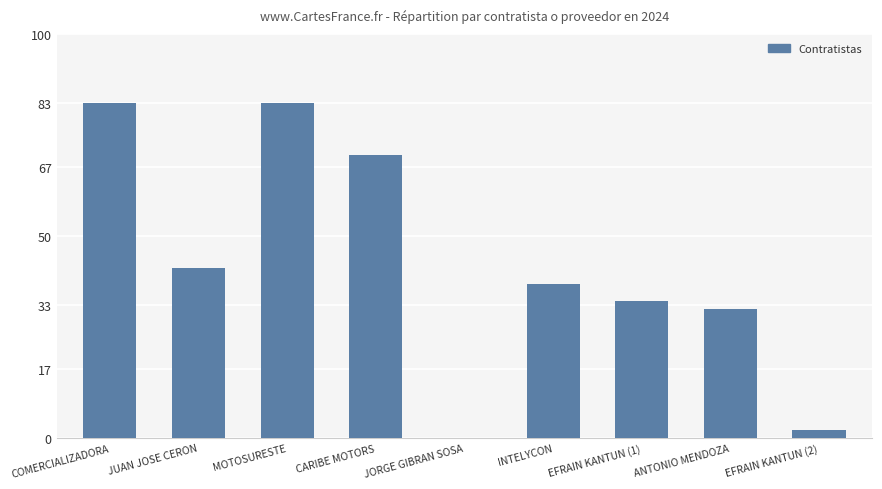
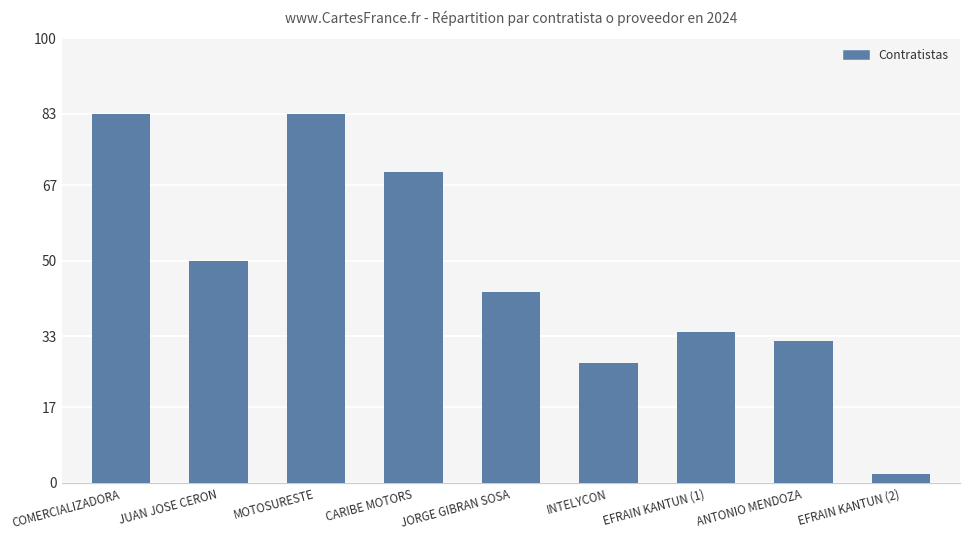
  {
    "COMERCIALIZADORA": 83,
-   "JUAN JOSE CERON": 42,
+   "JUAN JOSE CERON": 50,
    "MOTOSURESTE": 83,
    "CARIBE MOTORS": 70,
-   "JORGE GIBRAN SOSA": 0,
-   "INTELYCON": 38,
+   "JORGE GIBRAN SOSA": 43,
+   "INTELYCON": 27,
    "EFRAIN KANTUN (1)": 34,
    "ANTONIO MENDOZA": 32,
    "EFRAIN KANTUN (2)": 2
  }
